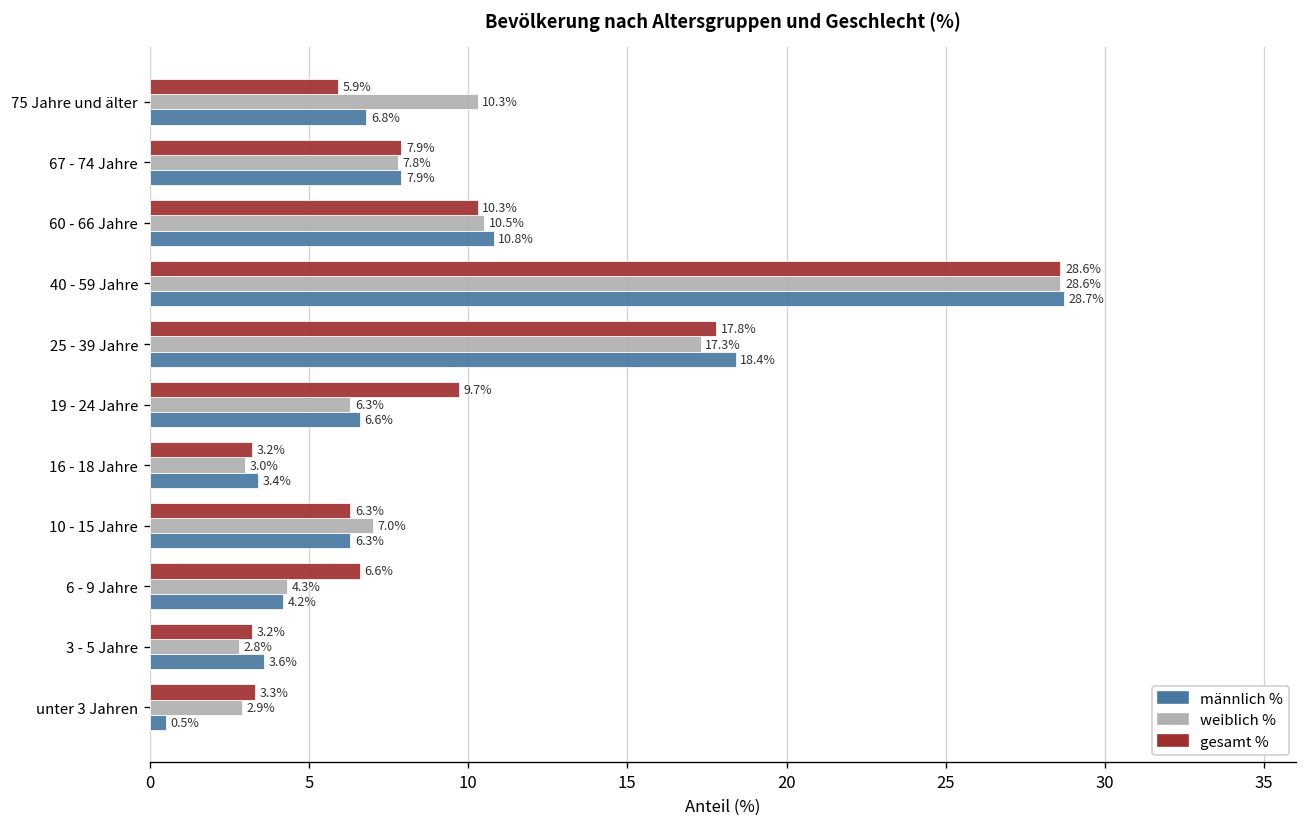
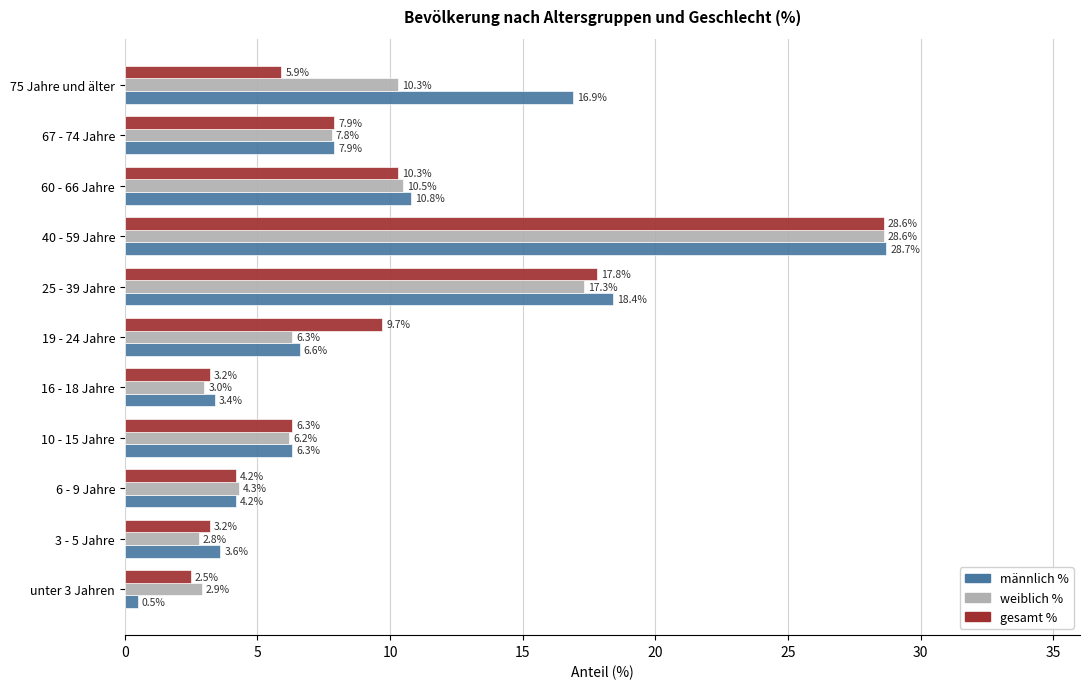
  {
    "männlich %": {
-     "75 Jahre und älter": "6.8%",
+     "75 Jahre und älter": "16.9%",
      "67 - 74 Jahre": "7.9%",
      "60 - 66 Jahre": "10.8%",
      "40 - 59 Jahre": "28.7%",
      "25 - 39 Jahre": "18.4%",
      "19 - 24 Jahre": "6.6%",
      "16 - 18 Jahre": "3.4%",
      "10 - 15 Jahre": "6.3%",
      "6 - 9 Jahre": "4.2%",
      "3 - 5 Jahre": "3.6%",
      "unter 3 Jahren": "0.5%"
    },
    "weiblich %": {
      "75 Jahre und älter": "10.3%",
      "67 - 74 Jahre": "7.8%",
      "60 - 66 Jahre": "10.5%",
      "40 - 59 Jahre": "28.6%",
      "25 - 39 Jahre": "17.3%",
      "19 - 24 Jahre": "6.3%",
      "16 - 18 Jahre": "3.0%",
-     "10 - 15 Jahre": "7.0%",
+     "10 - 15 Jahre": "6.2%",
      "6 - 9 Jahre": "4.3%",
      "3 - 5 Jahre": "2.8%",
      "unter 3 Jahren": "2.9%"
    },
    "gesamt %": {
      "75 Jahre und älter": "5.9%",
      "67 - 74 Jahre": "7.9%",
      "60 - 66 Jahre": "10.3%",
      "40 - 59 Jahre": "28.6%",
      "25 - 39 Jahre": "17.8%",
      "19 - 24 Jahre": "9.7%",
      "16 - 18 Jahre": "3.2%",
      "10 - 15 Jahre": "6.3%",
-     "6 - 9 Jahre": "6.6%",
+     "6 - 9 Jahre": "4.2%",
      "3 - 5 Jahre": "3.2%",
-     "unter 3 Jahren": "3.3%"
+     "unter 3 Jahren": "2.5%"
    }
  }
